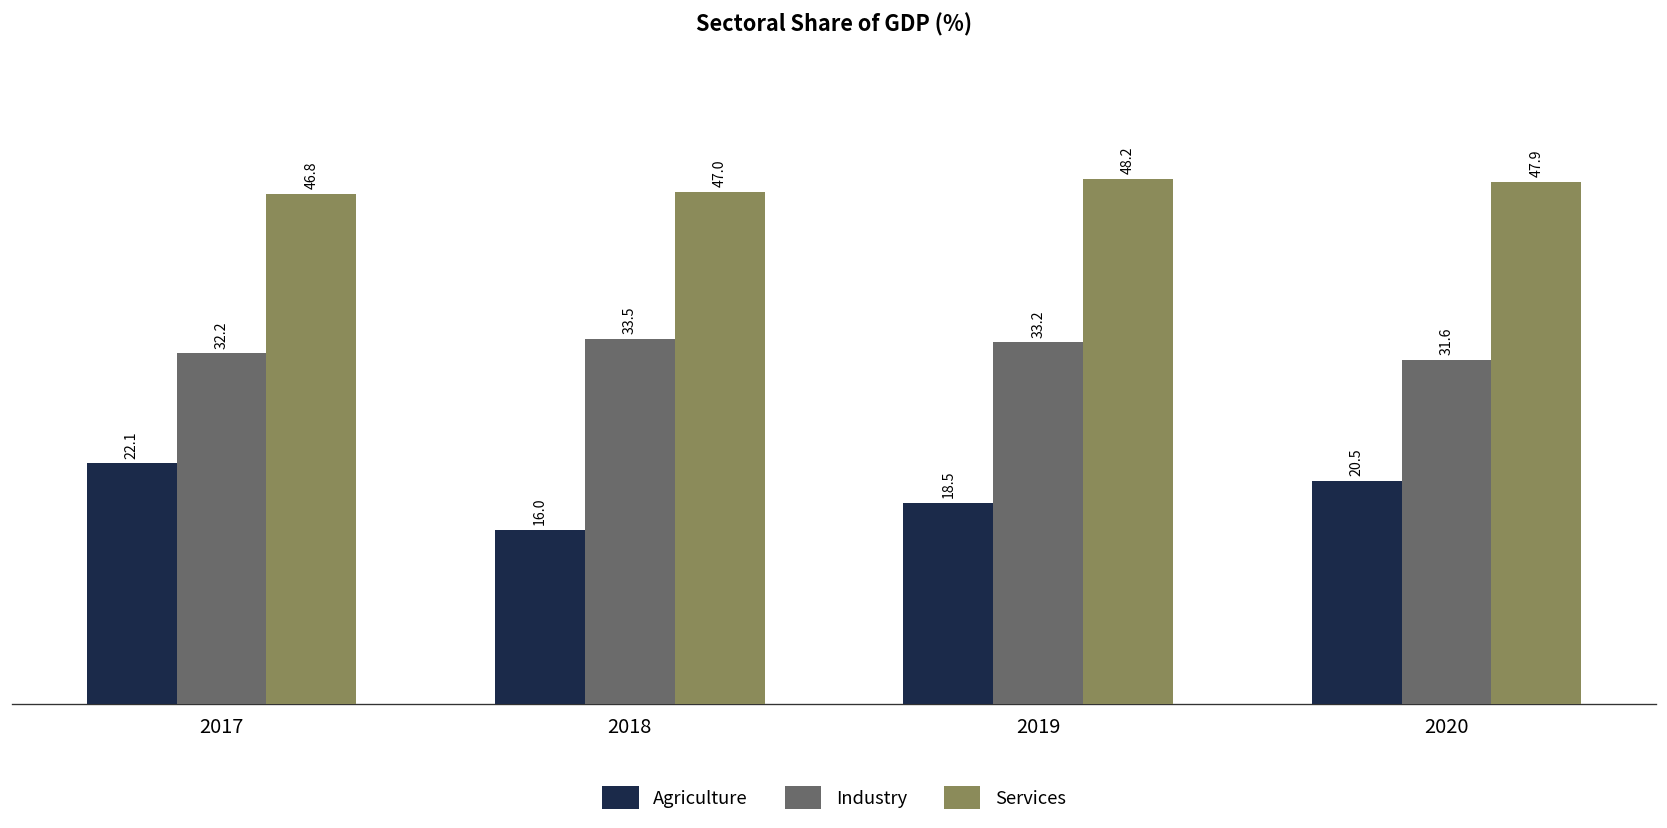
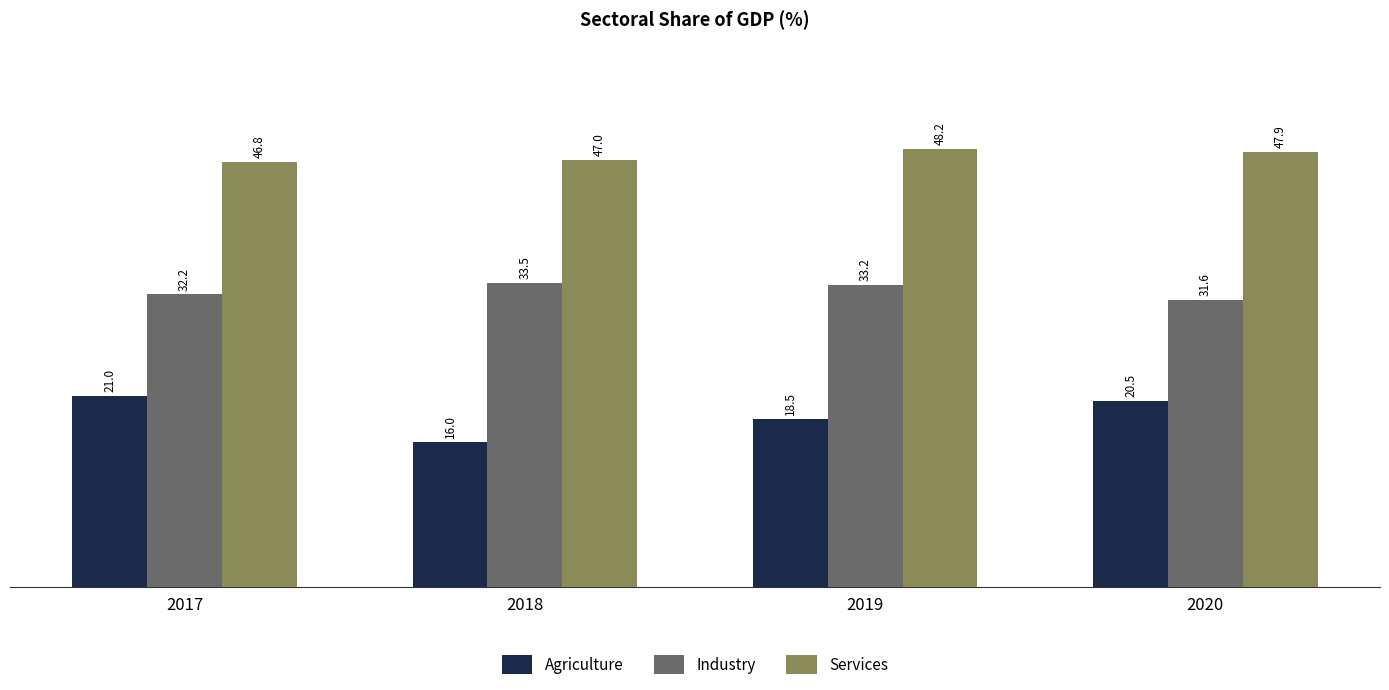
  {
    "Agriculture": {
-     "2017": 22.1,
+     "2017": 21.0,
      "2018": 16.0,
      "2019": 18.5,
      "2020": 20.5
    }
  }
